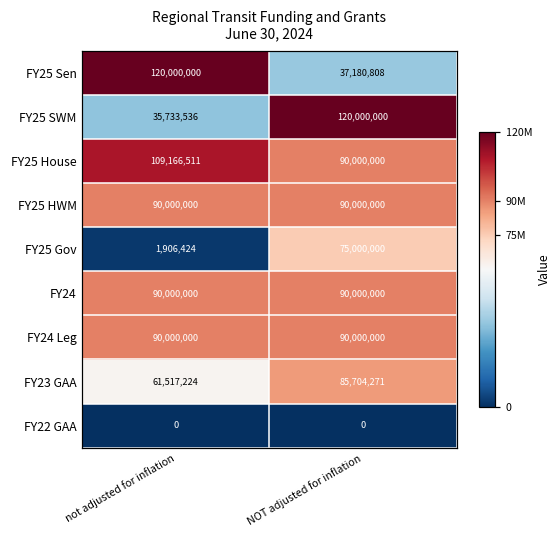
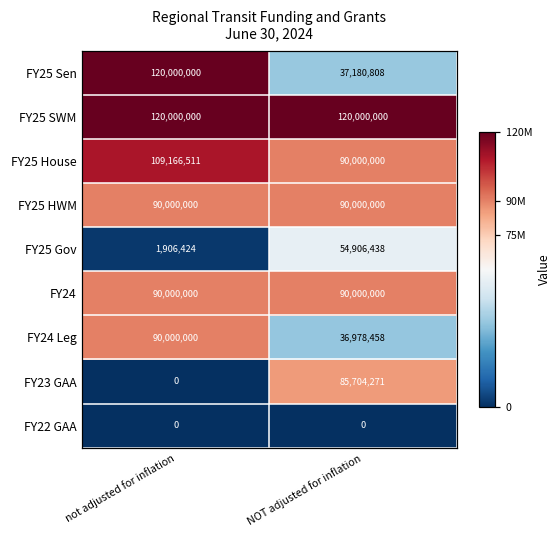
  {
    "FY25 Sen": {
      "not adjusted for inflation": "120,000,000",
      "NOT adjusted for inflation": "37,180,808"
    },
    "FY25 SWM": {
-     "not adjusted for inflation": "35,733,536",
+     "not adjusted for inflation": "120,000,000",
      "NOT adjusted for inflation": "120,000,000"
    },
    "FY25 House": {
      "not adjusted for inflation": "109,166,511",
      "NOT adjusted for inflation": "90,000,000"
    },
    "FY25 HWM": {
      "not adjusted for inflation": "90,000,000",
      "NOT adjusted for inflation": "90,000,000"
    },
    "FY25 Gov": {
      "not adjusted for inflation": "1,906,424",
-     "NOT adjusted for inflation": "75,000,000"
+     "NOT adjusted for inflation": "54,906,438"
    },
    "FY24": {
      "not adjusted for inflation": "90,000,000",
      "NOT adjusted for inflation": "90,000,000"
    },
    "FY24 Leg": {
      "not adjusted for inflation": "90,000,000",
-     "NOT adjusted for inflation": "90,000,000"
+     "NOT adjusted for inflation": "36,978,458"
    },
    "FY23 GAA": {
-     "not adjusted for inflation": "61,517,224",
+     "not adjusted for inflation": "0",
      "NOT adjusted for inflation": "85,704,271"
    },
    "FY22 GAA": {
      "not adjusted for inflation": "0",
      "NOT adjusted for inflation": "0"
    }
  }
